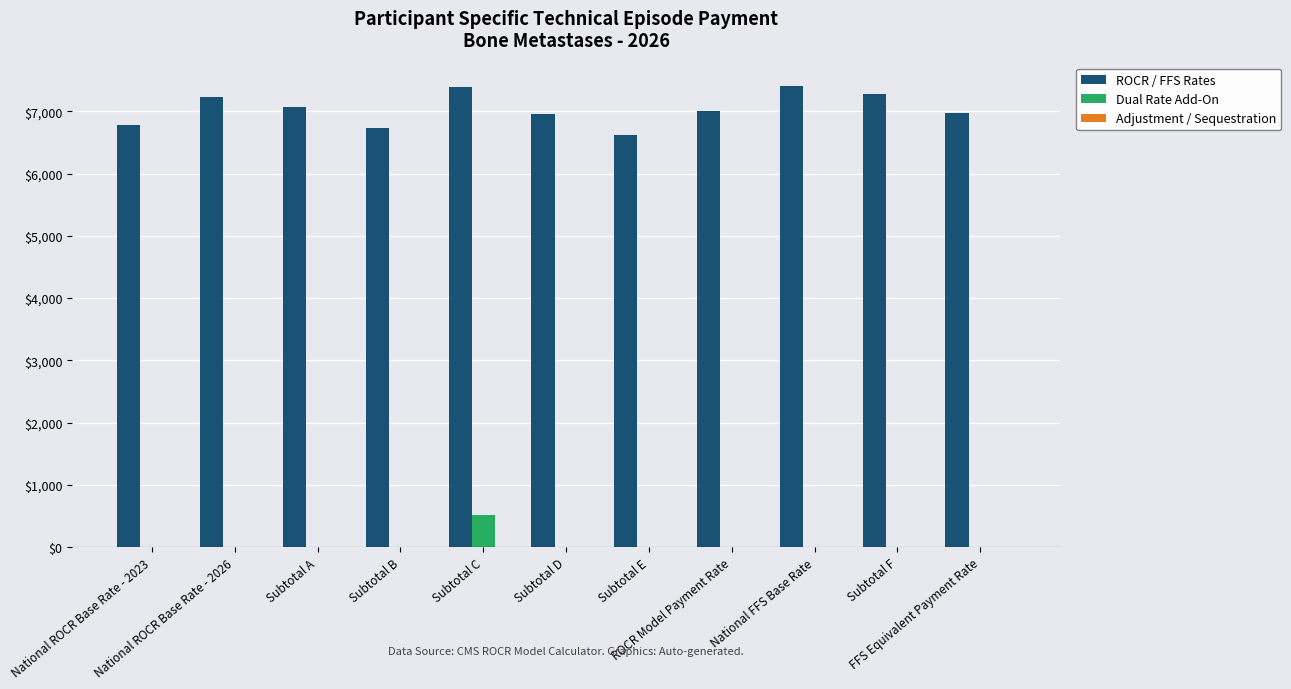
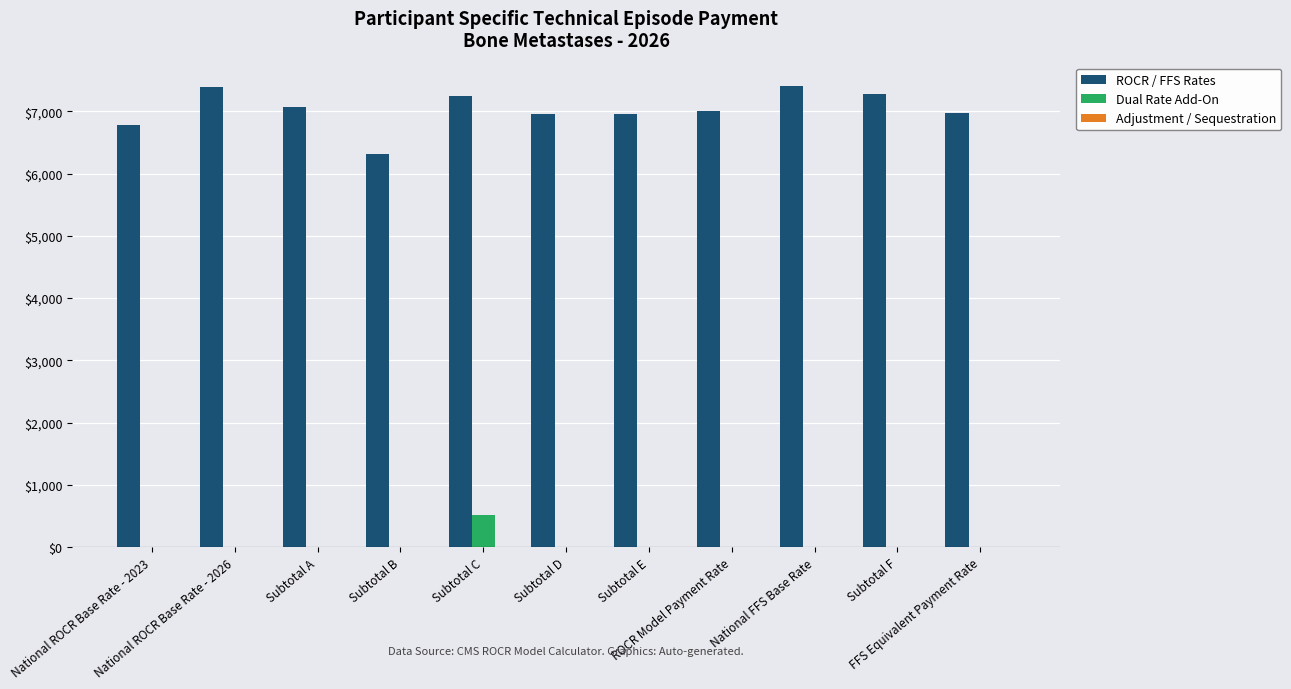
  {
    "ROCR / FFS Rates": {
      "National ROCR Base Rate - 2023": "$6,800",
-     "National ROCR Base Rate - 2026": "$7,200",
+     "National ROCR Base Rate - 2026": "$7,400",
      "Subtotal A": "$7,100",
-     "Subtotal B": "$6,700",
-     "Subtotal C": "$7,400",
+     "Subtotal B": "$6,300",
+     "Subtotal C": "$7,200",
      "Subtotal D": "$7,000",
-     "Subtotal E": "$6,600",
+     "Subtotal E": "$7,000",
      "ROCR Model Payment Rate": "$7,000",
      "National FFS Base Rate": "$7,400",
      "Subtotal F": "$7,300",
      "FFS Equivalent Payment Rate": "$7,000"
    },
    "Dual Rate Add-On": {
      "National ROCR Base Rate - 2023": "$0",
      "National ROCR Base Rate - 2026": "$0",
      "Subtotal A": "$0",
      "Subtotal B": "$0",
      "Subtotal C": "$500",
      "Subtotal D": "$0",
      "Subtotal E": "$0",
      "ROCR Model Payment Rate": "$0",
      "National FFS Base Rate": "$0",
      "Subtotal F": "$0",
      "FFS Equivalent Payment Rate": "$0"
    },
    "Adjustment / Sequestration": {
      "National ROCR Base Rate - 2023": "$0",
      "National ROCR Base Rate - 2026": "$0",
      "Subtotal B": "$0",
      "Subtotal C": "$0",
      "Subtotal D": "$0",
      "Subtotal E": "$0",
      "National FFS Base Rate": "$0",
      "Subtotal F": "$0"
    }
  }
